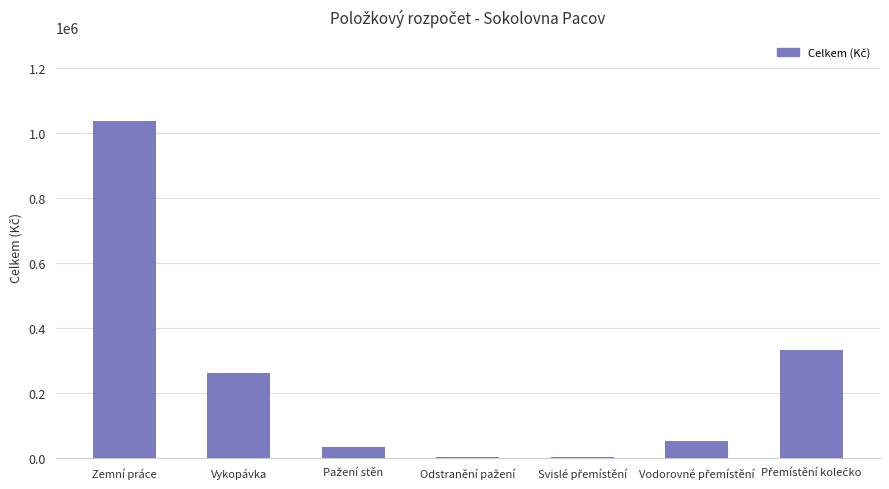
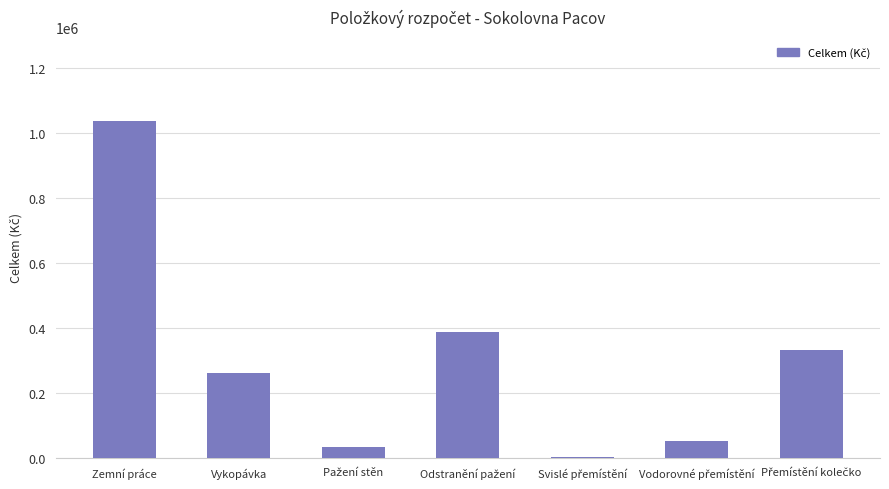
  {
    "Zemní práce": 1040000,
    "Vykopávka": 260000,
    "Pažení stěn": 30000,
-   "Odstranění pažení": 0,
+   "Odstranění pažení": 390000,
    "Vodorovné přemístění": 50000,
    "Přemístění kolečko": 330000
  }
